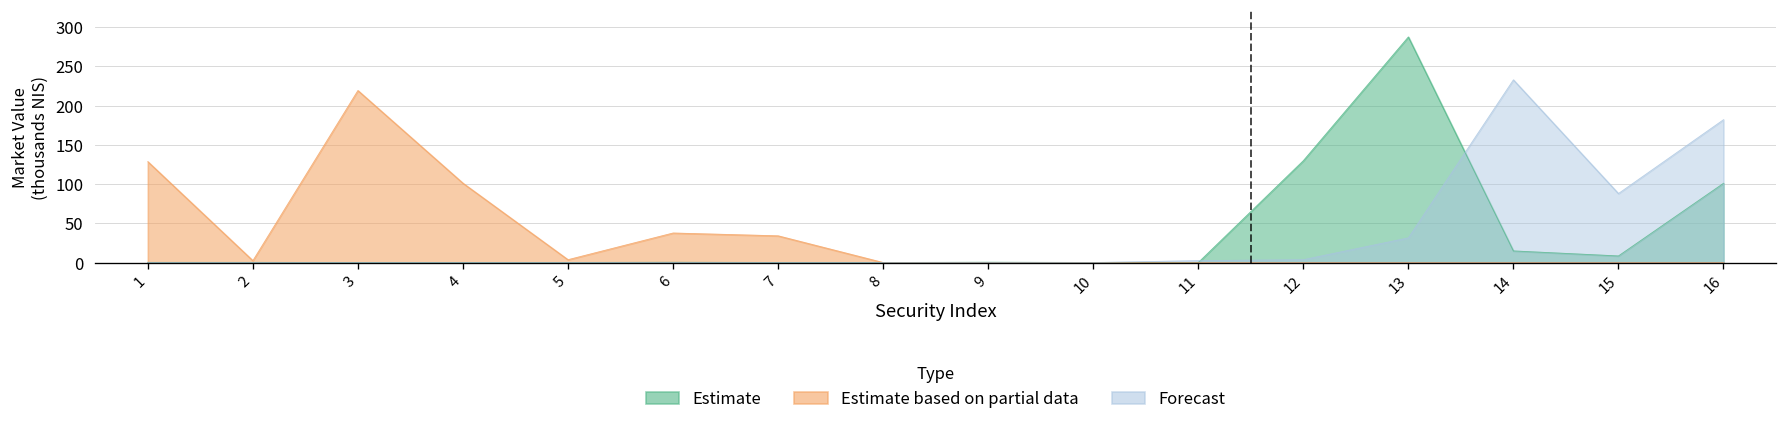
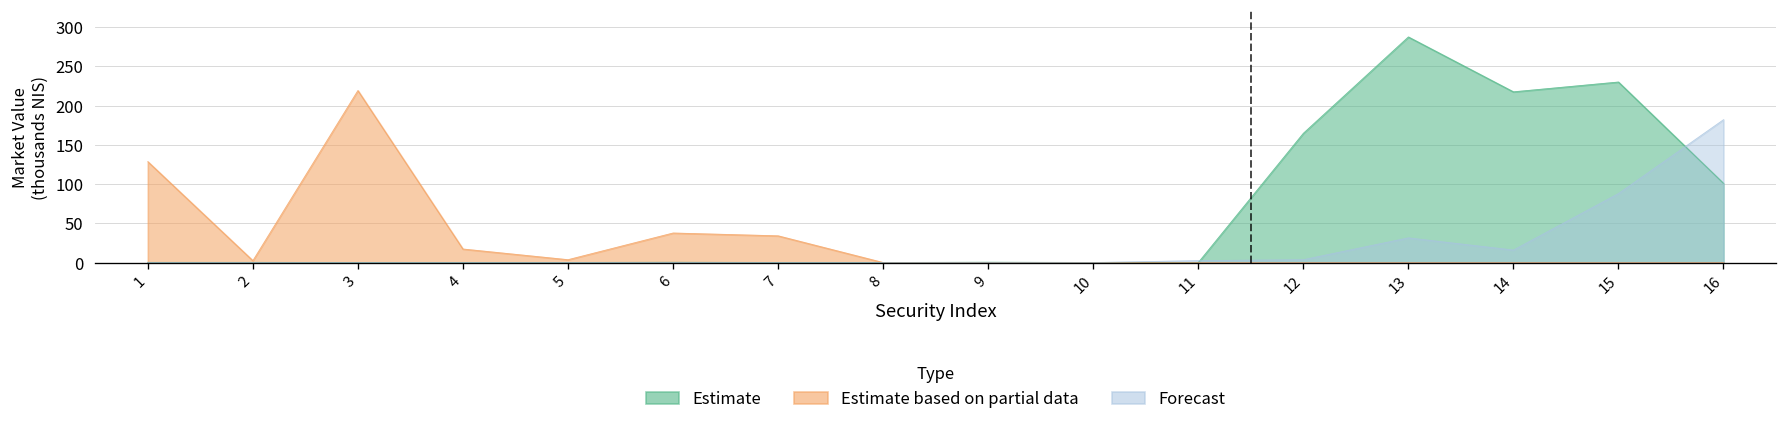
  {
    "Estimate": {
-     "12": 130,
+     "12": 160,
      "13": 290,
-     "14": 10,
-     "15": 10,
+     "14": 220,
+     "15": 230,
      "16": 100
    },
    "Estimate based on partial data": {
      "1": 130,
      "3": 220,
-     "4": 100,
+     "4": 20,
      "6": 40,
      "7": 30,
      "13": 0,
      "14": 0,
      "15": 0,
      "16": 0
    },
    "Forecast": {
      "13": 30,
-     "14": 230,
+     "14": 20,
      "15": 90,
      "16": 180
    }
  }
